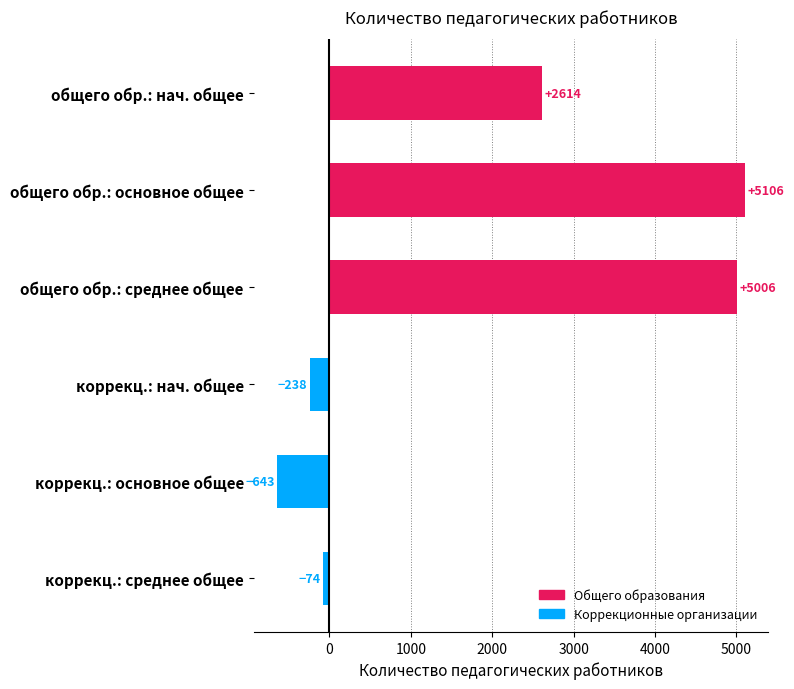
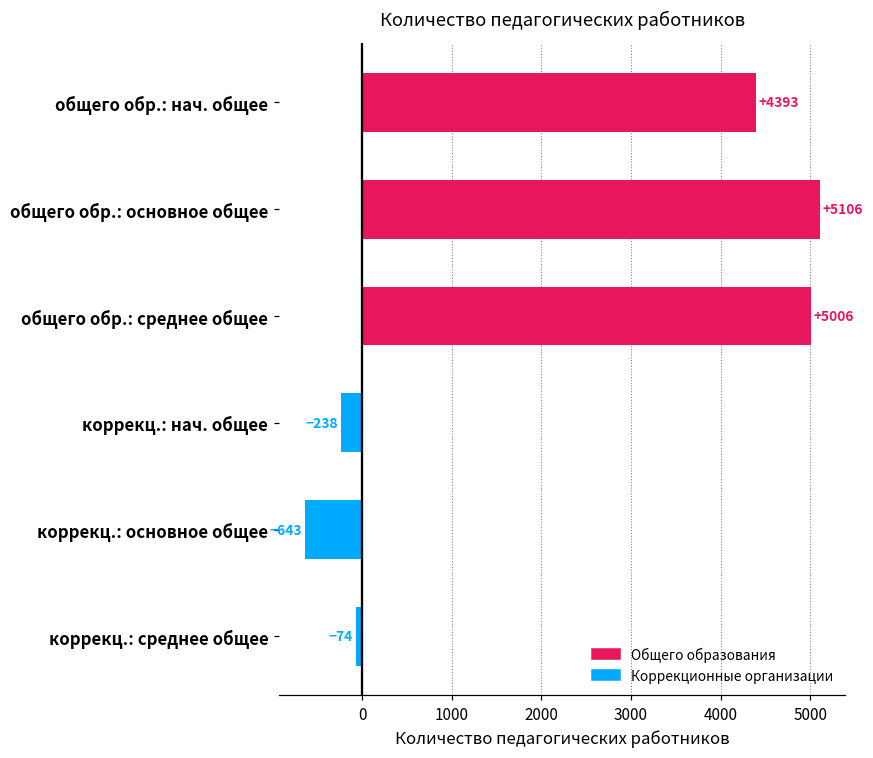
  {
-   "общего обр.: нач. общее": "+2614",
+   "общего обр.: нач. общее": "+4393",
    "общего обр.: основное общее": "+5106",
    "общего обр.: среднее общее": "+5006",
    "коррекц.: нач. общее": "-238",
    "коррекц.: основное общее": "-643",
    "коррекц.: среднее общее": "-74"
  }
